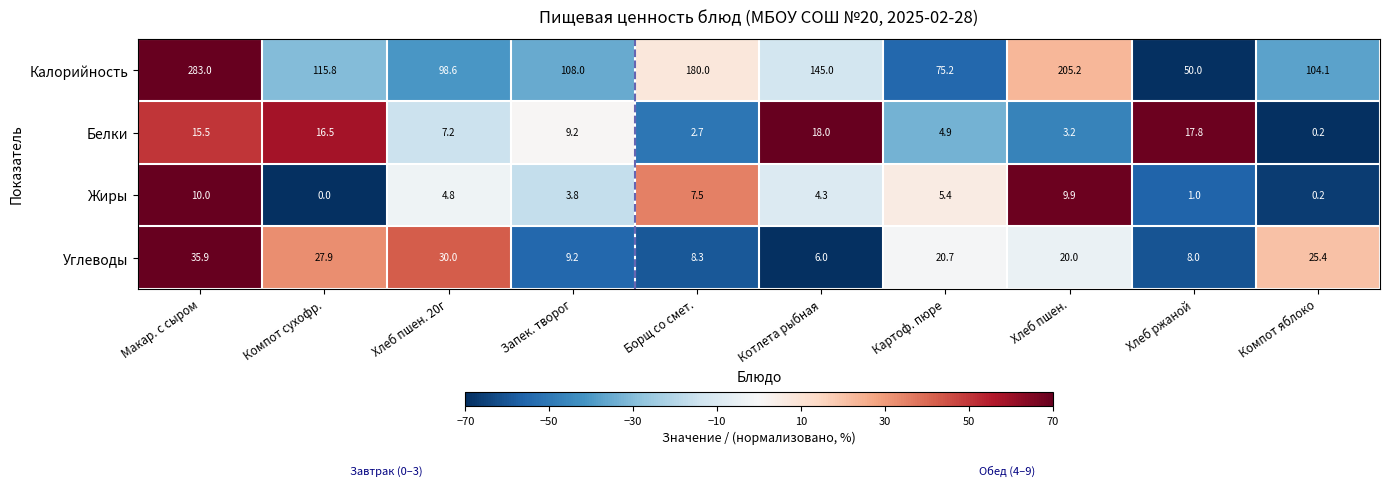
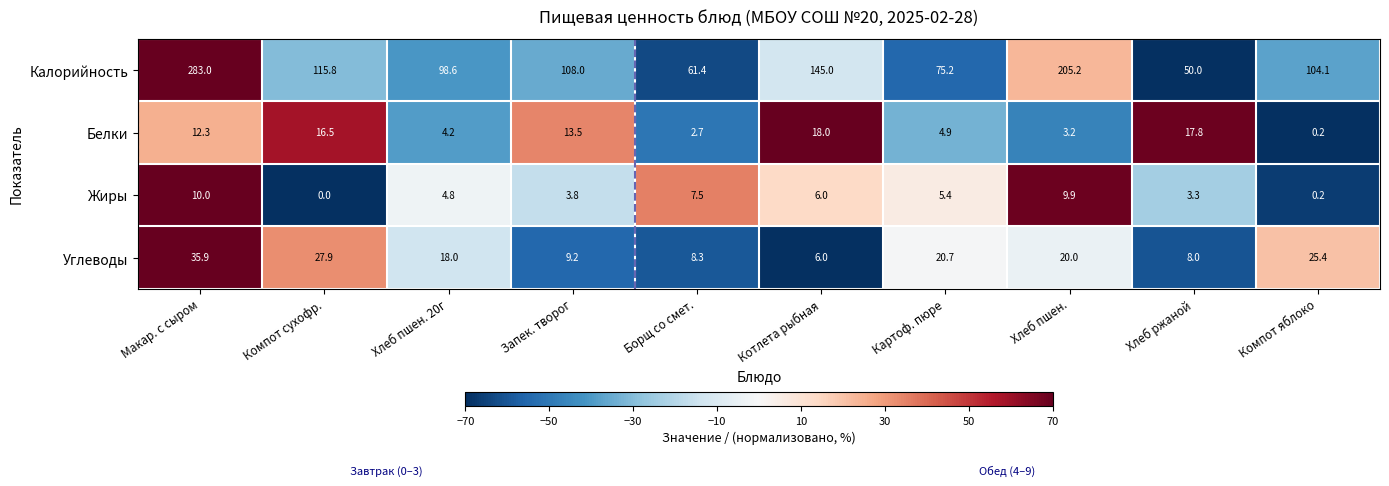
  {
    "Калорийность": {
      "Макар. с сыром": 283.0,
      "Компот сухофр.": 115.8,
      "Хлеб пшен. 20г": 98.6,
      "Запек. творог": 108.0,
-     "Борщ со смет.": 180.0,
+     "Борщ со смет.": 61.4,
      "Котлета рыбная": 145.0,
      "Картоф. пюре": 75.2,
      "Хлеб пшен.": 205.2,
      "Хлеб ржаной": 50.0,
      "Компот яблоко": 104.1
    },
    "Белки": {
-     "Макар. с сыром": 15.5,
+     "Макар. с сыром": 12.3,
      "Компот сухофр.": 16.5,
-     "Хлеб пшен. 20г": 7.2,
-     "Запек. творог": 9.2,
+     "Хлеб пшен. 20г": 4.2,
+     "Запек. творог": 13.5,
      "Борщ со смет.": 2.7,
      "Котлета рыбная": 18.0,
      "Картоф. пюре": 4.9,
      "Хлеб пшен.": 3.2,
      "Хлеб ржаной": 17.8,
      "Компот яблоко": 0.2
    },
    "Жиры": {
      "Макар. с сыром": 10.0,
      "Компот сухофр.": 0.0,
      "Хлеб пшен. 20г": 4.8,
      "Запек. творог": 3.8,
      "Борщ со смет.": 7.5,
-     "Котлета рыбная": 4.3,
+     "Котлета рыбная": 6.0,
      "Картоф. пюре": 5.4,
      "Хлеб пшен.": 9.9,
-     "Хлеб ржаной": 1.0,
+     "Хлеб ржаной": 3.3,
      "Компот яблоко": 0.2
    },
    "Углеводы": {
      "Макар. с сыром": 35.9,
      "Компот сухофр.": 27.9,
-     "Хлеб пшен. 20г": 30.0,
+     "Хлеб пшен. 20г": 18.0,
      "Запек. творог": 9.2,
      "Борщ со смет.": 8.3,
      "Котлета рыбная": 6.0,
      "Картоф. пюре": 20.7,
      "Хлеб пшен.": 20.0,
      "Хлеб ржаной": 8.0,
      "Компот яблоко": 25.4
    }
  }
